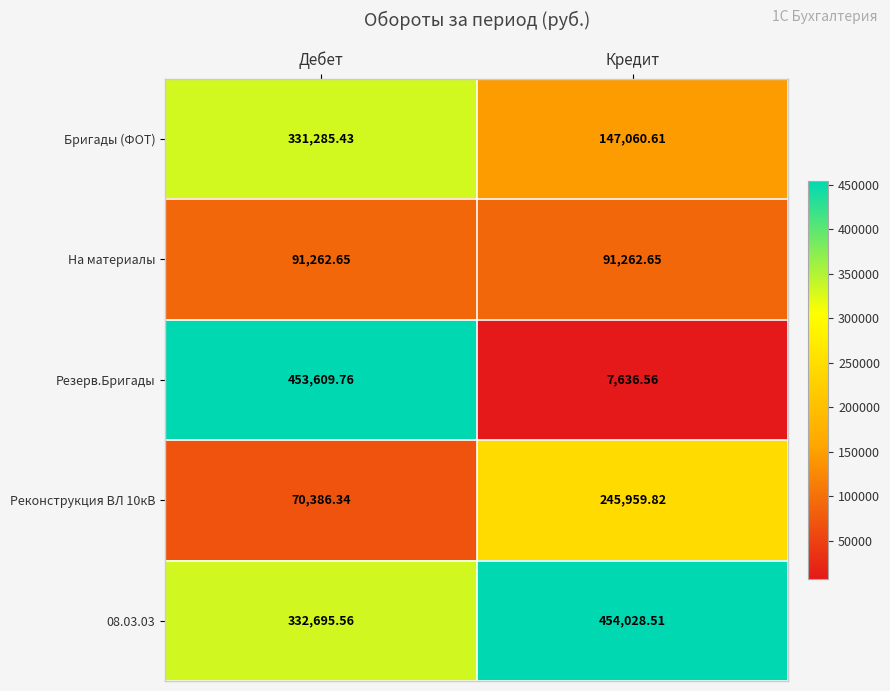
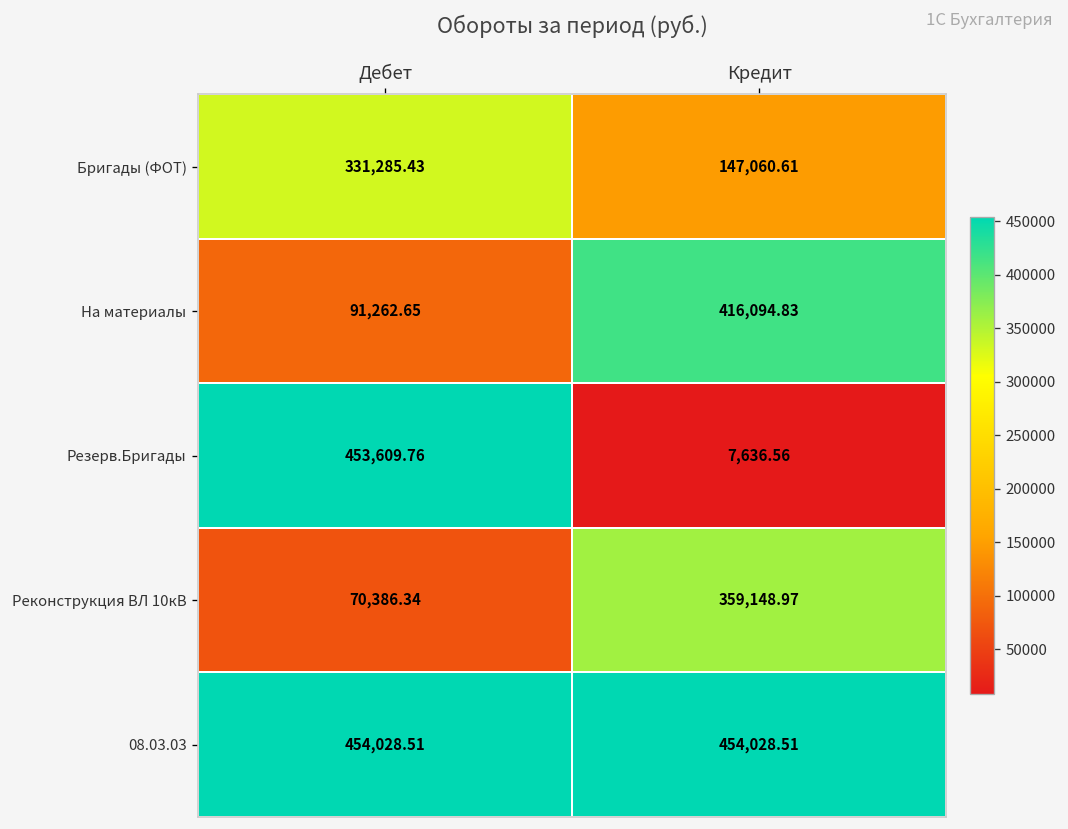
  {
    "Бригады (ФОТ)": {
      "Дебет": "331,285.43",
      "Кредит": "147,060.61"
    },
    "На материалы": {
      "Дебет": "91,262.65",
-     "Кредит": "91,262.65"
+     "Кредит": "416,094.83"
    },
    "Резерв.Бригады": {
      "Дебет": "453,609.76",
      "Кредит": "7,636.56"
    },
    "Реконструкция ВЛ 10кВ": {
      "Дебет": "70,386.34",
-     "Кредит": "245,959.82"
+     "Кредит": "359,148.97"
    },
    "08.03.03": {
-     "Дебет": "332,695.56",
+     "Дебет": "454,028.51",
      "Кредит": "454,028.51"
    }
  }
